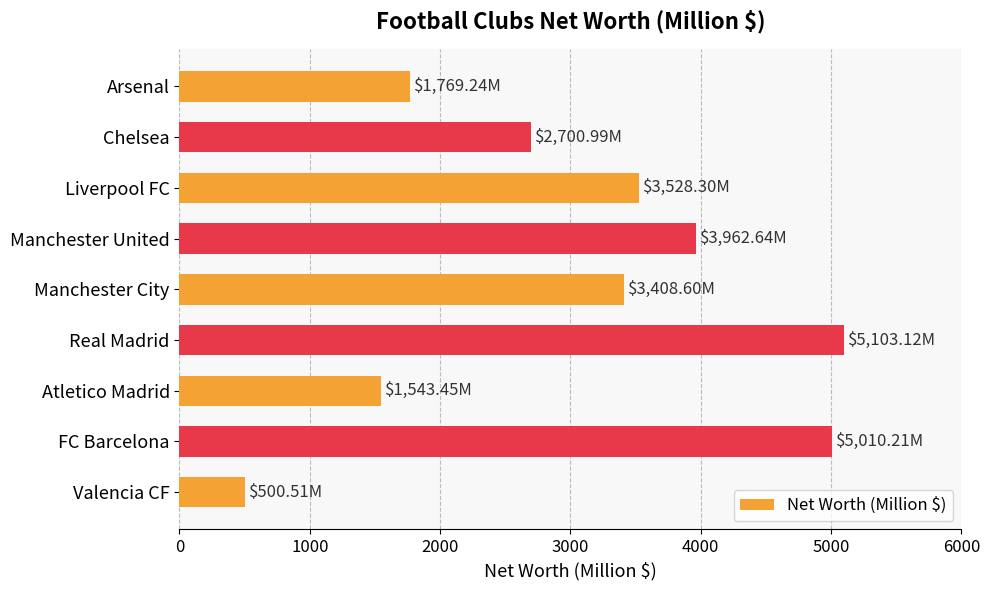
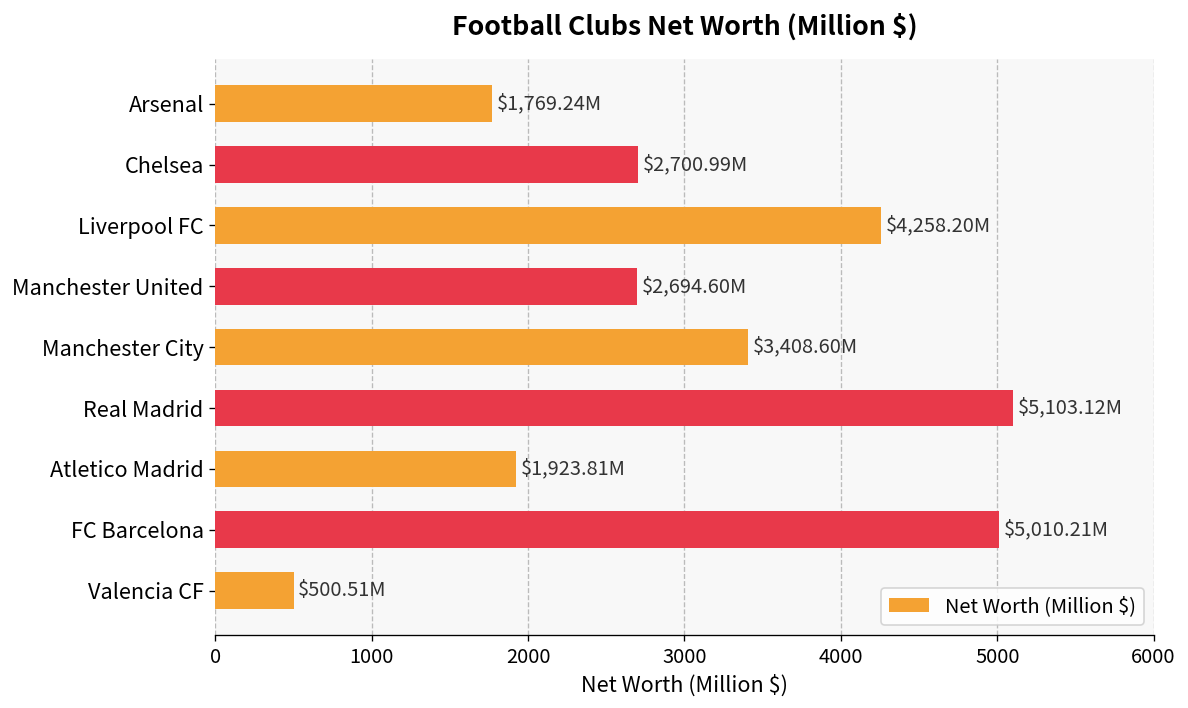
  {
    "Arsenal": "$1,769.24M",
    "Chelsea": "$2,700.99M",
-   "Liverpool FC": "$3,528.30M",
-   "Manchester United": "$3,962.64M",
+   "Liverpool FC": "$4,258.20M",
+   "Manchester United": "$2,694.60M",
    "Manchester City": "$3,408.60M",
    "Real Madrid": "$5,103.12M",
-   "Atletico Madrid": "$1,543.45M",
+   "Atletico Madrid": "$1,923.81M",
    "FC Barcelona": "$5,010.21M",
    "Valencia CF": "$500.51M"
  }
